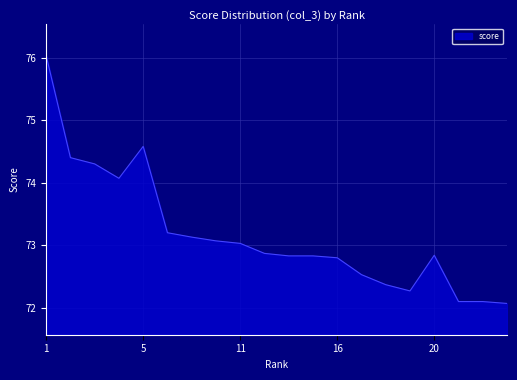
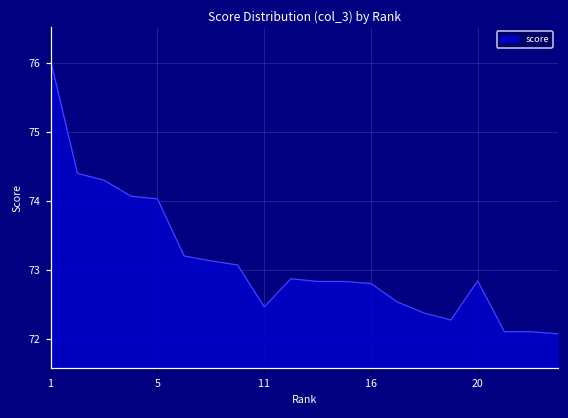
  {
    "1": 76.0,
-   "5": 74.6,
-   "11": 73.0,
+   "5": 74.0,
+   "11": 72.5,
    "16": 72.8,
    "20": 72.8
  }
